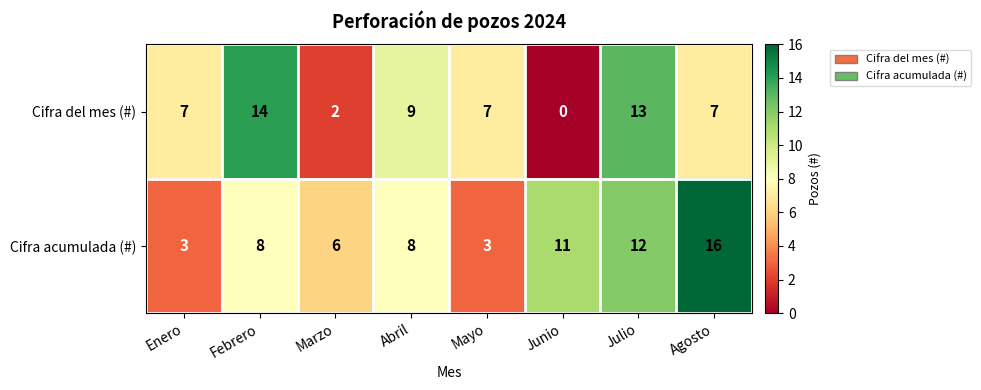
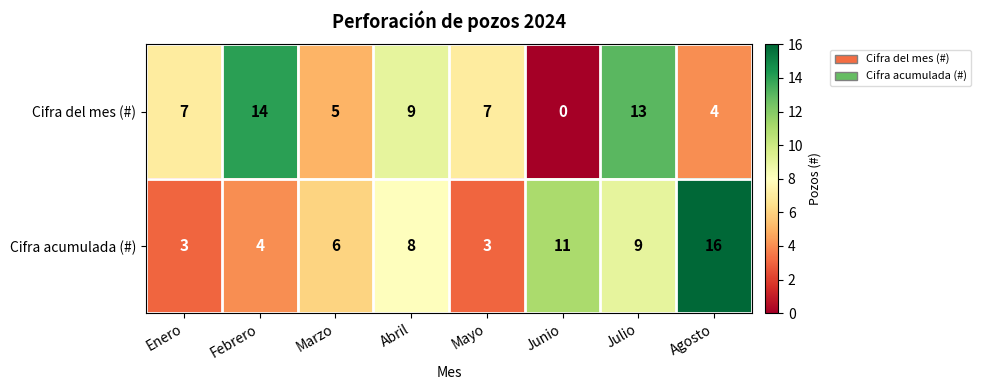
  {
    "Cifra del mes (#)": {
      "Enero": 7,
      "Febrero": 14,
-     "Marzo": 2,
+     "Marzo": 5,
      "Abril": 9,
      "Mayo": 7,
      "Junio": 0,
      "Julio": 13,
-     "Agosto": 7
+     "Agosto": 4
    },
    "Cifra acumulada (#)": {
      "Enero": 3,
-     "Febrero": 8,
+     "Febrero": 4,
      "Marzo": 6,
      "Abril": 8,
      "Mayo": 3,
      "Junio": 11,
-     "Julio": 12,
+     "Julio": 9,
      "Agosto": 16
    }
  }
